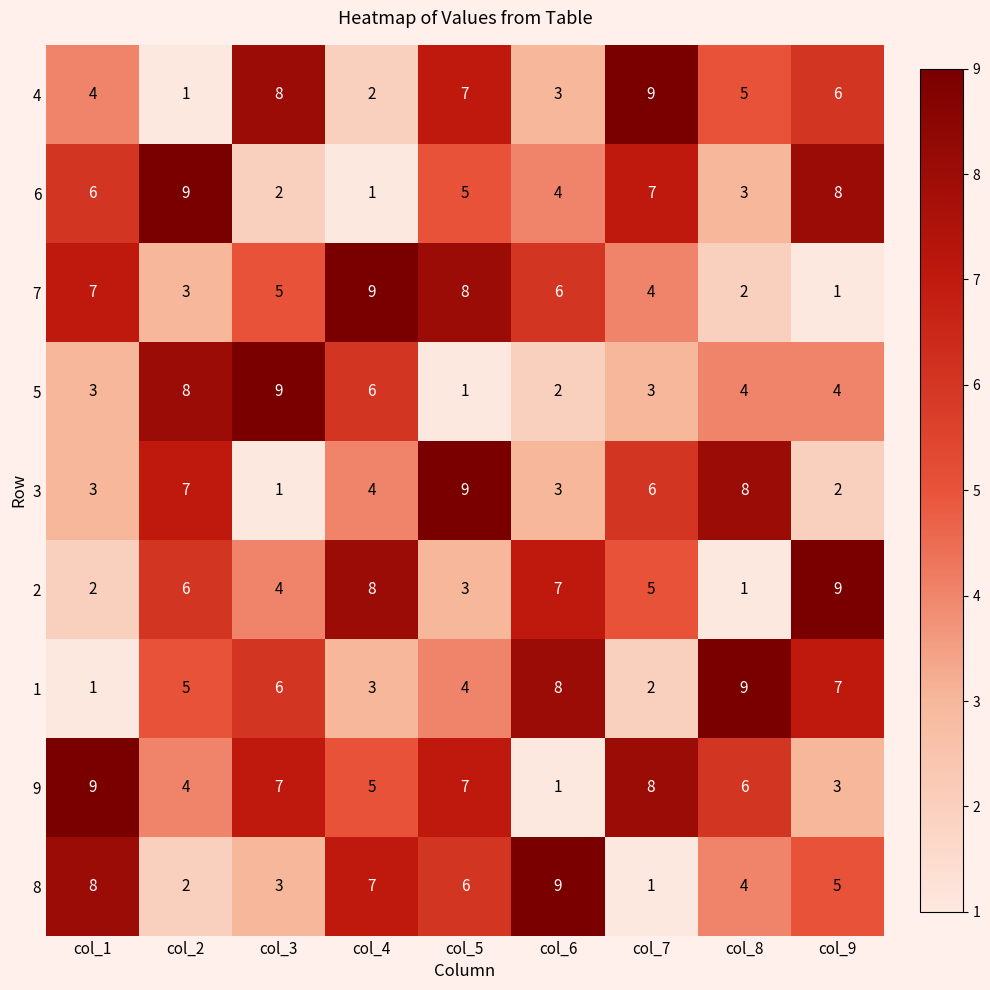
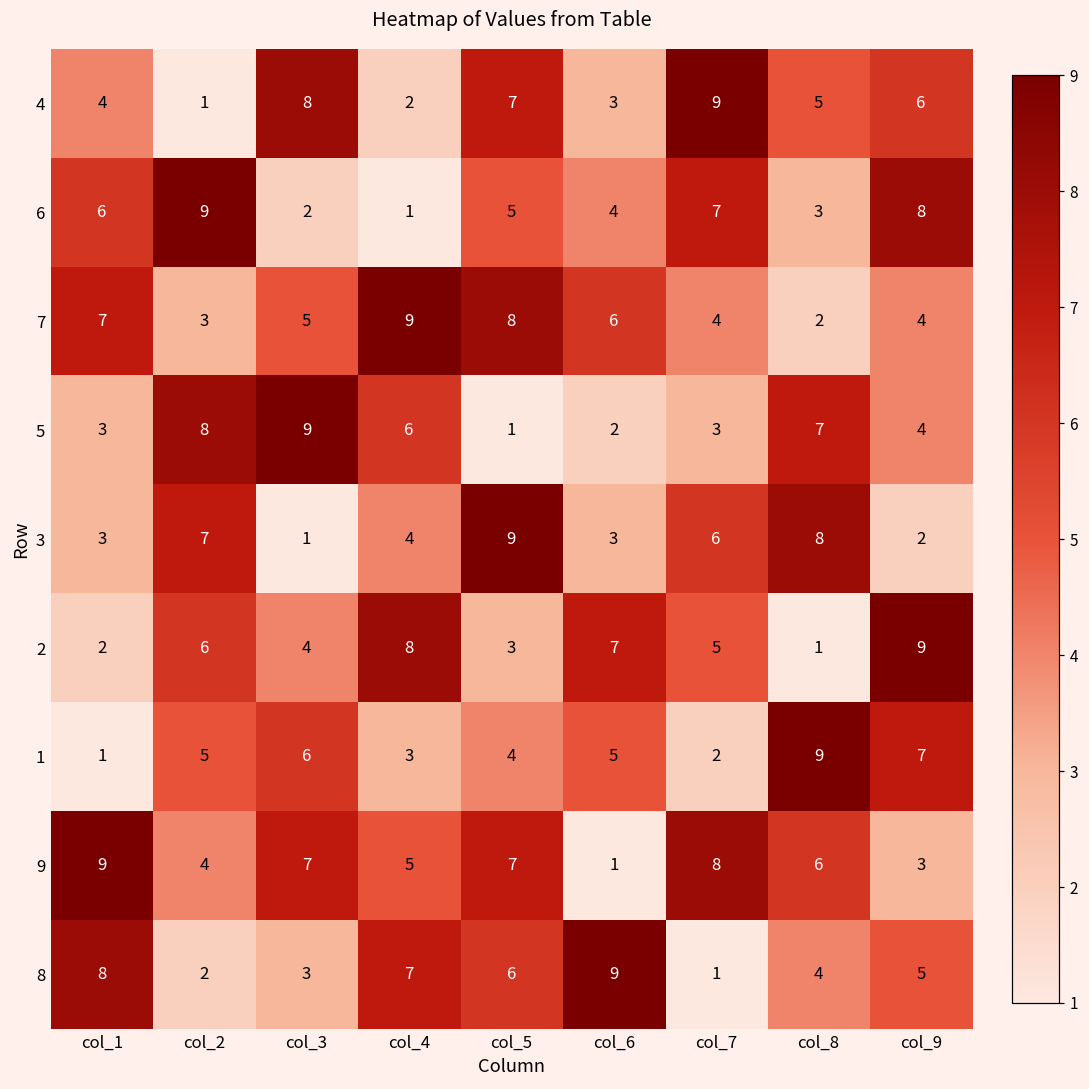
  {
    "4": {
      "col_1": 4,
      "col_2": 1,
      "col_3": 8,
      "col_4": 2,
      "col_5": 7,
      "col_6": 3,
      "col_7": 9,
      "col_8": 5,
      "col_9": 6
    },
    "6": {
      "col_1": 6,
      "col_2": 9,
      "col_3": 2,
      "col_4": 1,
      "col_5": 5,
      "col_6": 4,
      "col_7": 7,
      "col_8": 3,
      "col_9": 8
    },
    "7": {
      "col_1": 7,
      "col_2": 3,
      "col_3": 5,
      "col_4": 9,
      "col_5": 8,
      "col_6": 6,
      "col_7": 4,
      "col_8": 2,
-     "col_9": 1
+     "col_9": 4
    },
    "5": {
      "col_1": 3,
      "col_2": 8,
      "col_3": 9,
      "col_4": 6,
      "col_5": 1,
      "col_6": 2,
      "col_7": 3,
-     "col_8": 4,
+     "col_8": 7,
      "col_9": 4
    },
    "3": {
      "col_1": 3,
      "col_2": 7,
      "col_3": 1,
      "col_4": 4,
      "col_5": 9,
      "col_6": 3,
      "col_7": 6,
      "col_8": 8,
      "col_9": 2
    },
    "2": {
      "col_1": 2,
      "col_2": 6,
      "col_3": 4,
      "col_4": 8,
      "col_5": 3,
      "col_6": 7,
      "col_7": 5,
      "col_8": 1,
      "col_9": 9
    },
    "1": {
      "col_1": 1,
      "col_2": 5,
      "col_3": 6,
      "col_4": 3,
      "col_5": 4,
-     "col_6": 8,
+     "col_6": 5,
      "col_7": 2,
      "col_8": 9,
      "col_9": 7
    },
    "9": {
      "col_1": 9,
      "col_2": 4,
      "col_3": 7,
      "col_4": 5,
      "col_5": 7,
      "col_6": 1,
      "col_7": 8,
      "col_8": 6,
      "col_9": 3
    },
    "8": {
      "col_1": 8,
      "col_2": 2,
      "col_3": 3,
      "col_4": 7,
      "col_5": 6,
      "col_6": 9,
      "col_7": 1,
      "col_8": 4,
      "col_9": 5
    }
  }
